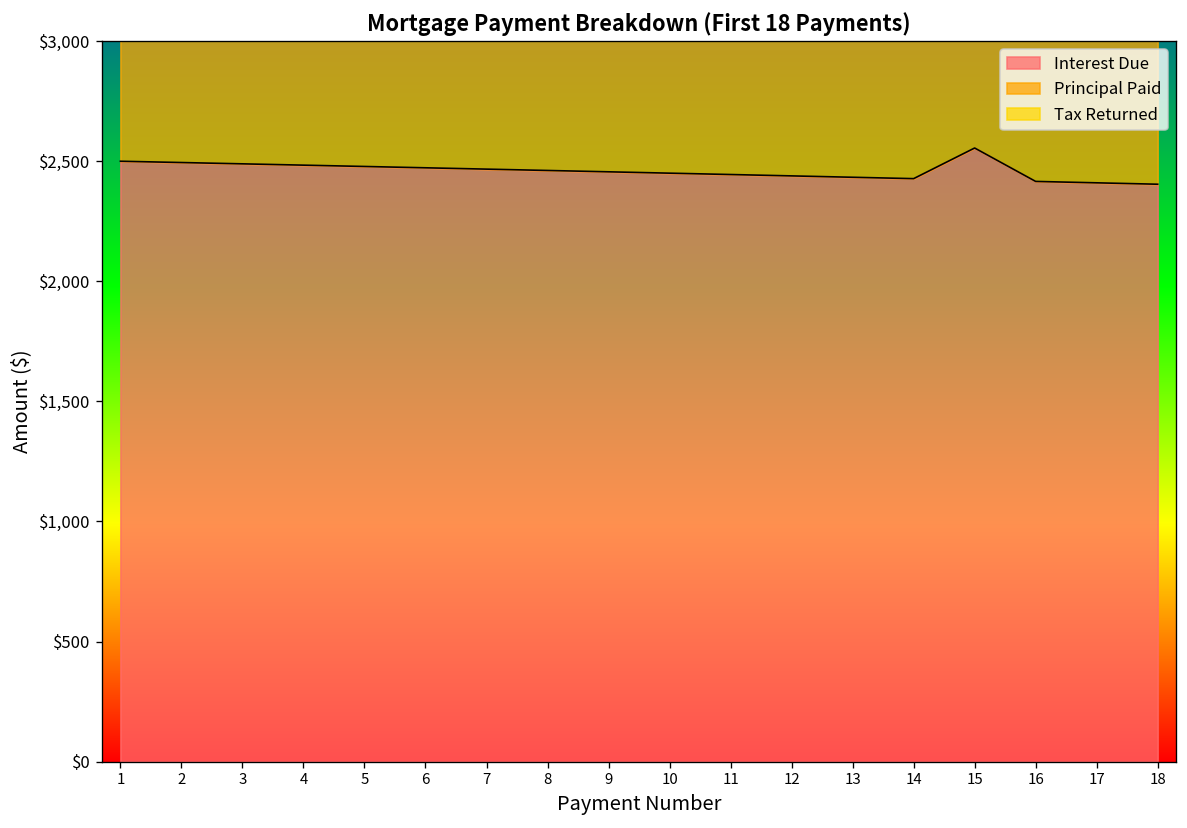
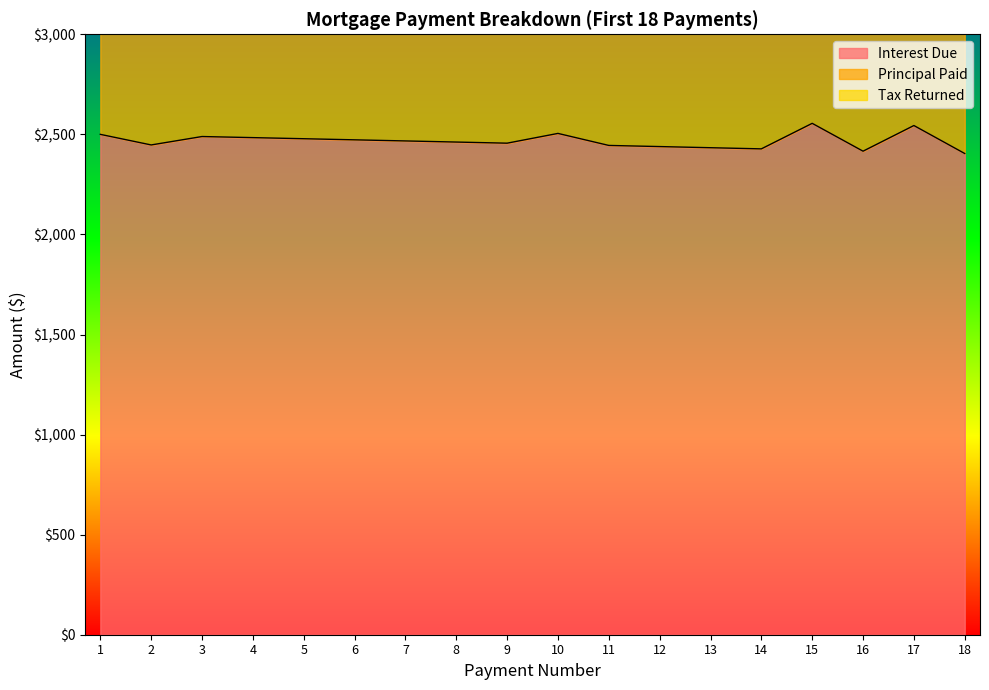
  {
    "Interest Due": {
      "1": "$2,500",
-     "2": "$2,490",
+     "2": "$2,450",
      "3": "$2,490",
      "4": "$2,480",
      "5": "$2,480",
      "6": "$2,470",
      "7": "$2,470",
      "8": "$2,460",
      "9": "$2,460",
-     "10": "$2,450",
+     "10": "$2,500",
      "11": "$2,440",
      "12": "$2,440",
      "13": "$2,430",
      "14": "$2,430",
      "15": "$2,560",
      "16": "$2,420",
-     "17": "$2,410",
+     "17": "$2,540",
      "18": "$2,400"
    }
  }
